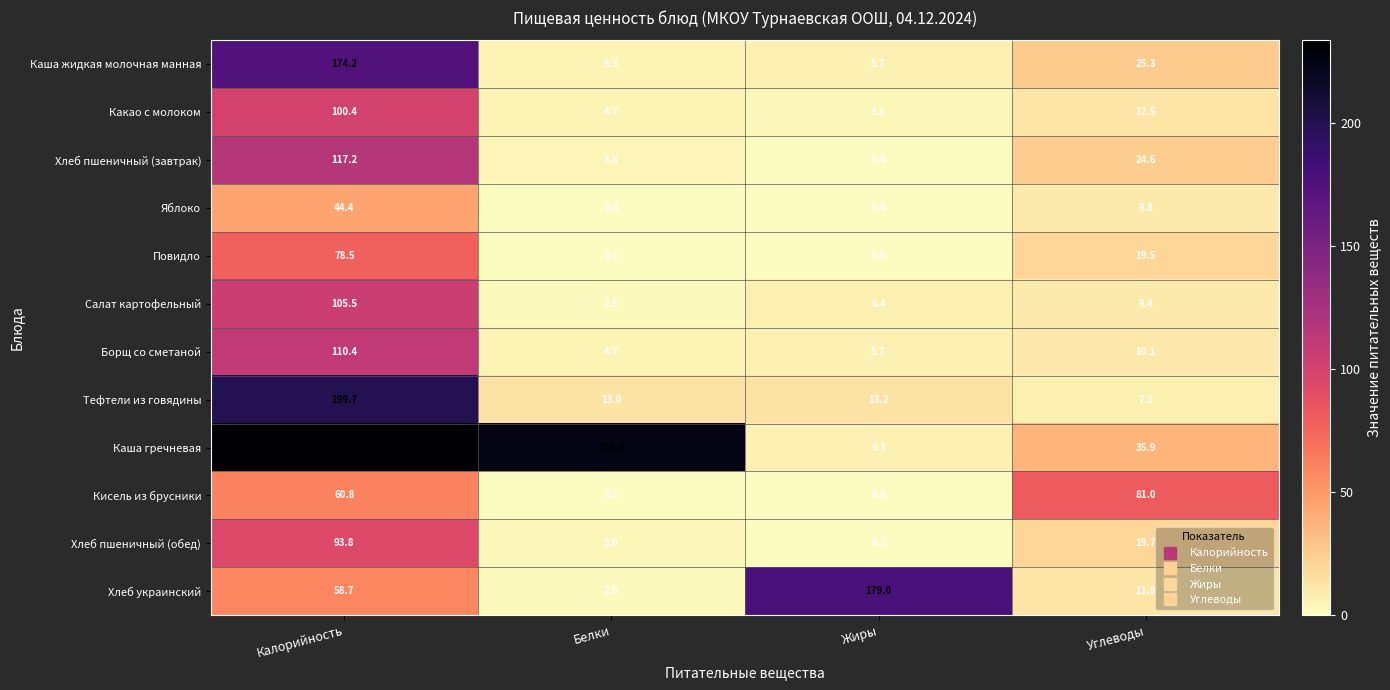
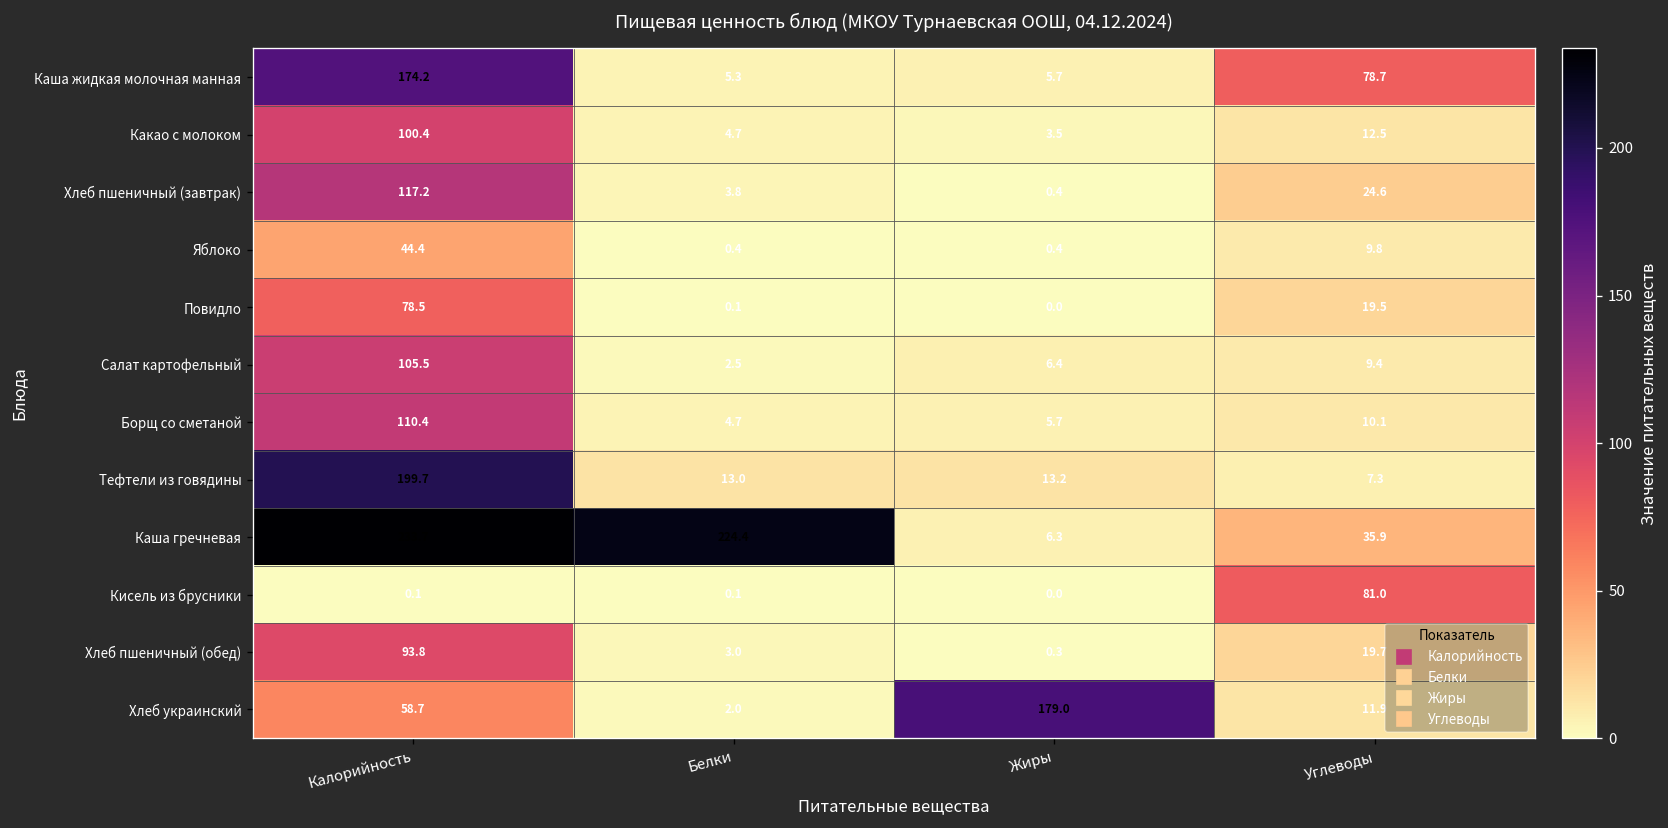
  {
    "Каша жидкая молочная манная": {
      "Калорийность": 174.2,
      "Белки": 5.3,
      "Жиры": 5.7,
-     "Углеводы": 25.3
+     "Углеводы": 78.7
    },
    "Какао с молоком": {
      "Калорийность": 100.4,
      "Белки": 4.7,
      "Жиры": 3.5,
      "Углеводы": 12.5
    },
    "Хлеб пшеничный (завтрак)": {
      "Калорийность": 117.2,
      "Белки": 3.8,
      "Жиры": 0.4,
      "Углеводы": 24.6
    },
    "Яблоко": {
      "Калорийность": 44.4,
      "Белки": 0.4,
      "Жиры": 0.4,
      "Углеводы": 9.8
    },
    "Повидло": {
      "Калорийность": 78.5,
      "Белки": 0.1,
      "Жиры": 0.0,
      "Углеводы": 19.5
    },
    "Салат картофельный": {
      "Калорийность": 105.5,
      "Белки": 2.5,
      "Жиры": 6.4,
      "Углеводы": 9.4
    },
    "Борщ со сметаной": {
      "Калорийность": 110.4,
      "Белки": 4.7,
      "Жиры": 5.7,
      "Углеводы": 10.1
    },
    "Тефтели из говядины": {
      "Калорийность": 199.7,
      "Белки": 13.0,
      "Жиры": 13.2,
      "Углеводы": 7.3
    },
    "Каша гречневая": {
      "Жиры": 6.3,
      "Углеводы": 35.9
    },
    "Кисель из брусники": {
-     "Калорийность": 60.8,
+     "Калорийность": 0.1,
      "Белки": 0.1,
      "Жиры": 0.0,
      "Углеводы": 81.0
    },
    "Хлеб пшеничный (обед)": {
      "Калорийность": 93.8,
      "Белки": 3.0,
      "Жиры": 0.3
    },
    "Хлеб украинский": {
      "Калорийность": 58.7,
      "Белки": 2.0,
      "Жиры": 179.0
    }
  }
